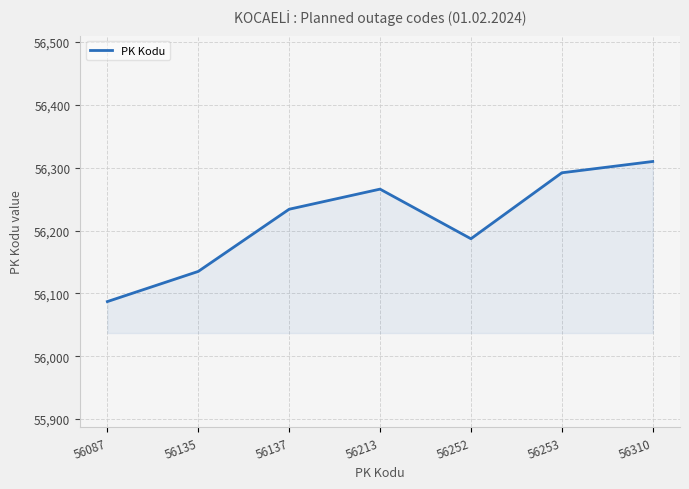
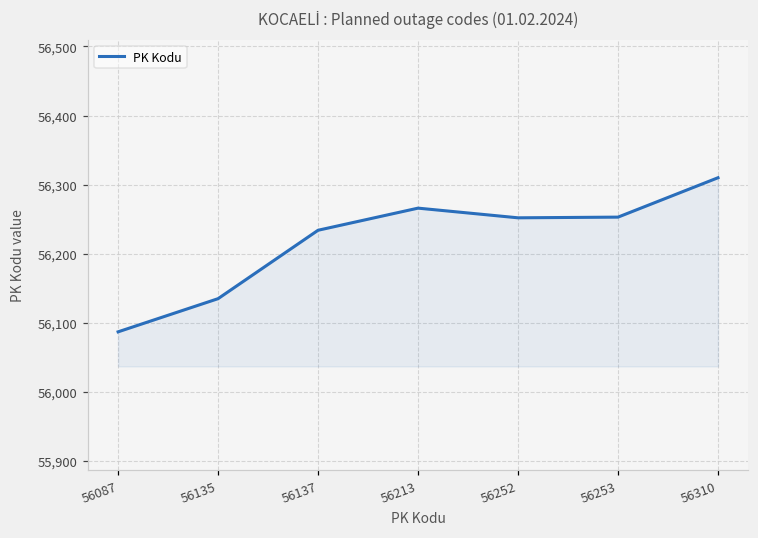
  {
    "56087": "56,090",
    "56135": "56,140",
    "56137": "56,230",
    "56213": "56,270",
-   "56252": "56,190",
-   "56253": "56,290",
+   "56252": "56,250",
+   "56253": "56,250",
    "56310": "56,310"
  }
